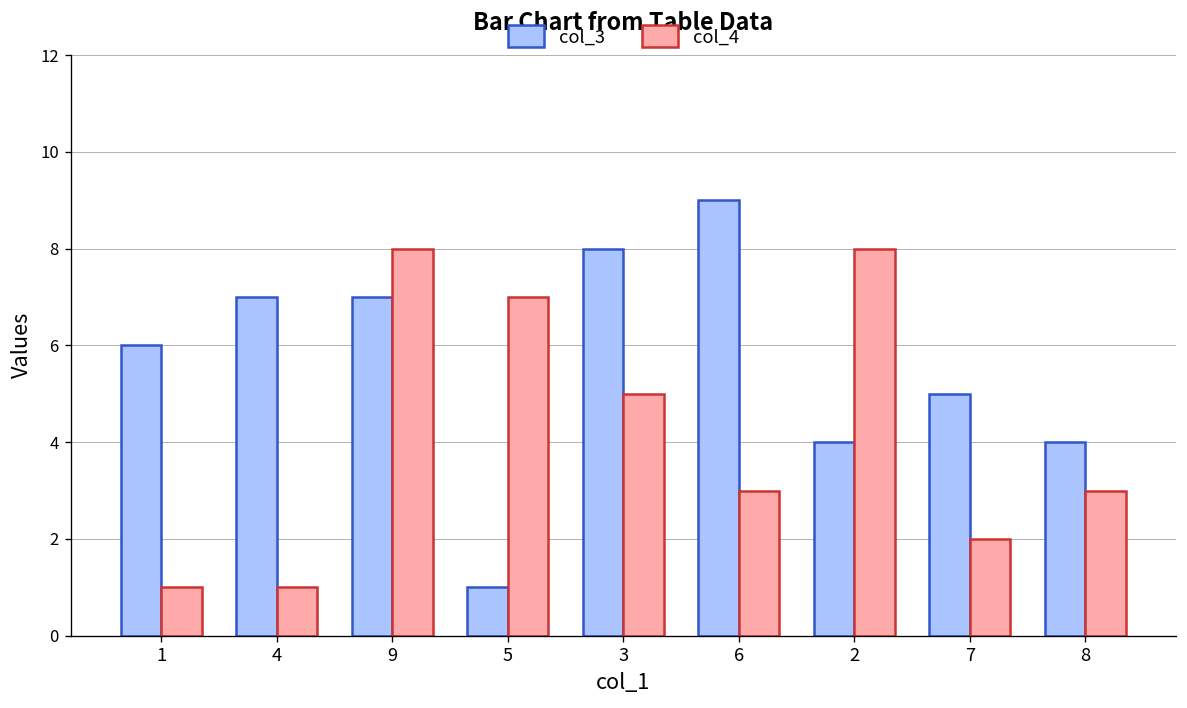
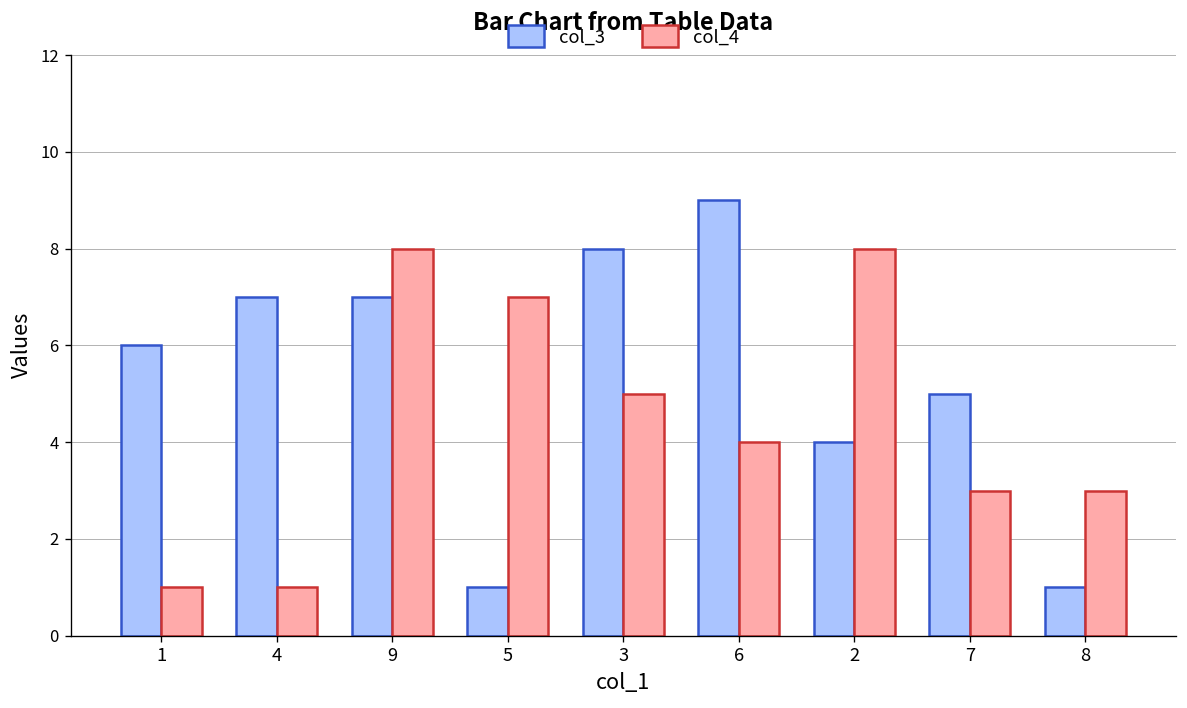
  {
    "col_3": {
      "1": 6,
      "4": 7,
      "9": 7,
      "5": 1,
      "3": 8,
      "6": 9,
      "2": 4,
      "7": 5,
-     "8": 4
+     "8": 1
    },
    "col_4": {
      "1": 1,
      "4": 1,
      "9": 8,
      "5": 7,
      "3": 5,
-     "6": 3,
+     "6": 4,
      "2": 8,
-     "7": 2,
+     "7": 3,
      "8": 3
    }
  }
